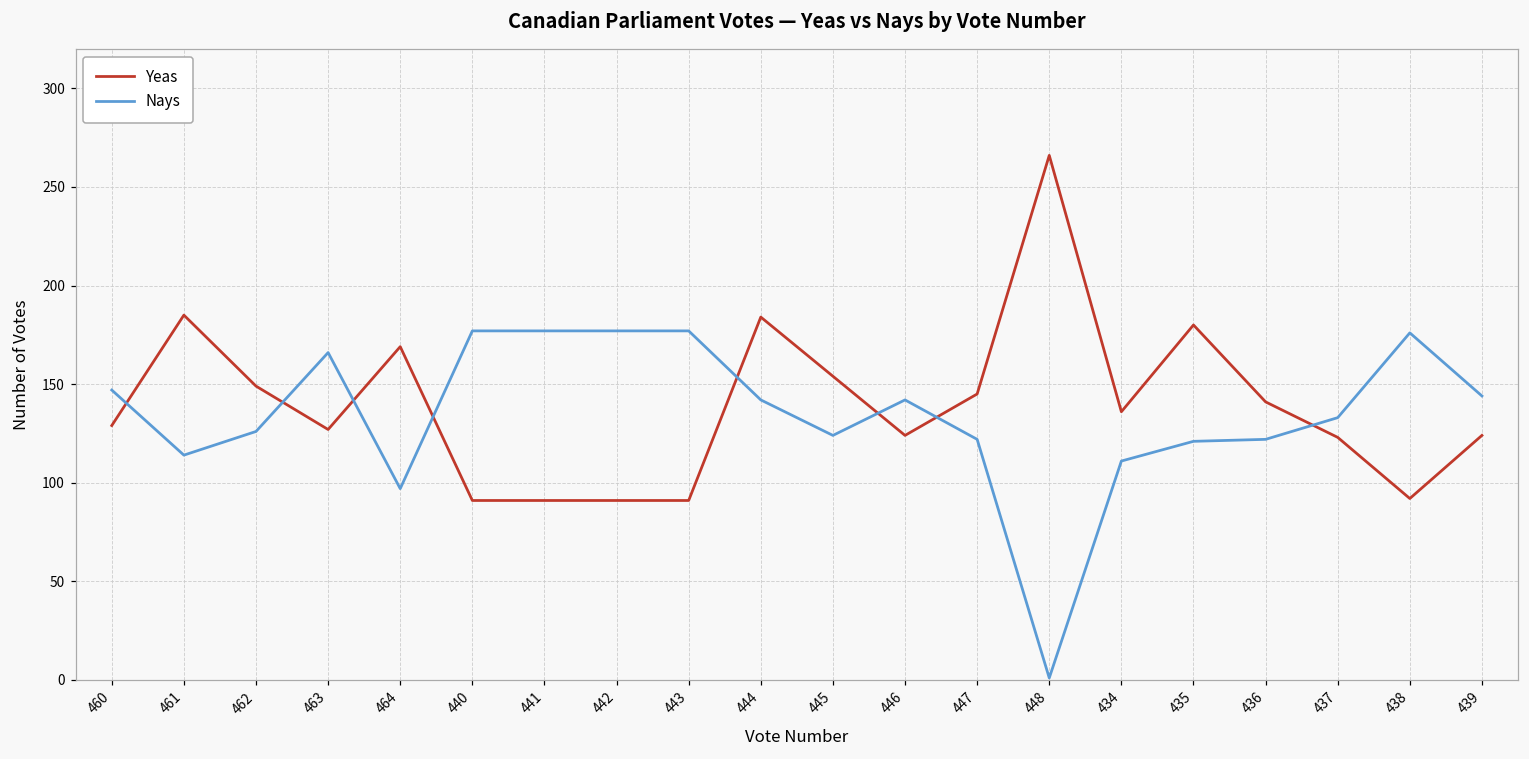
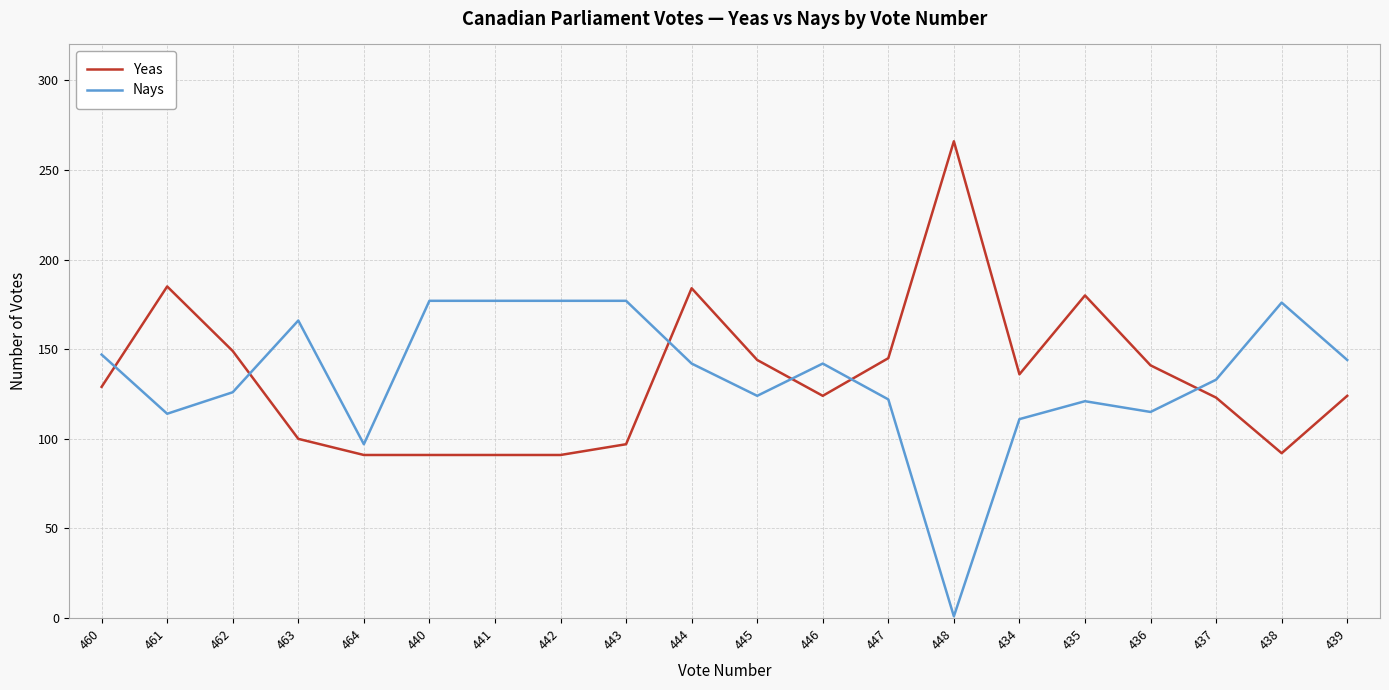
  {
    "Yeas": {
      "460": 129,
      "461": 185,
      "462": 149,
-     "463": 127,
-     "464": 169,
+     "463": 100,
+     "464": 91,
      "440": 91,
      "441": 91,
      "442": 91,
-     "443": 91,
+     "443": 97,
      "444": 184,
-     "445": 154,
+     "445": 144,
      "446": 124,
      "447": 145,
      "448": 266,
      "434": 136,
      "435": 180,
      "436": 141,
      "437": 123,
      "438": 92,
      "439": 124
    },
    "Nays": {
      "460": 147,
      "461": 114,
      "462": 126,
      "463": 166,
      "464": 97,
      "440": 177,
      "441": 177,
      "442": 177,
      "443": 177,
      "444": 142,
      "445": 124,
      "446": 142,
      "447": 122,
      "448": 1,
      "434": 111,
      "435": 121,
-     "436": 122,
+     "436": 115,
      "437": 133,
      "438": 176,
      "439": 144
    }
  }
